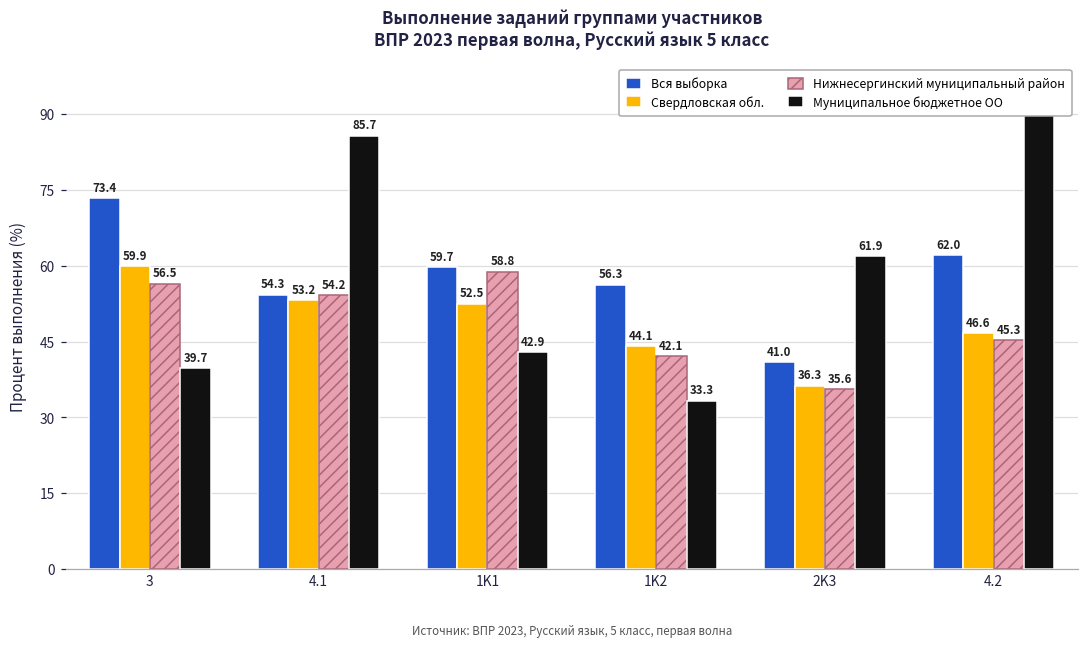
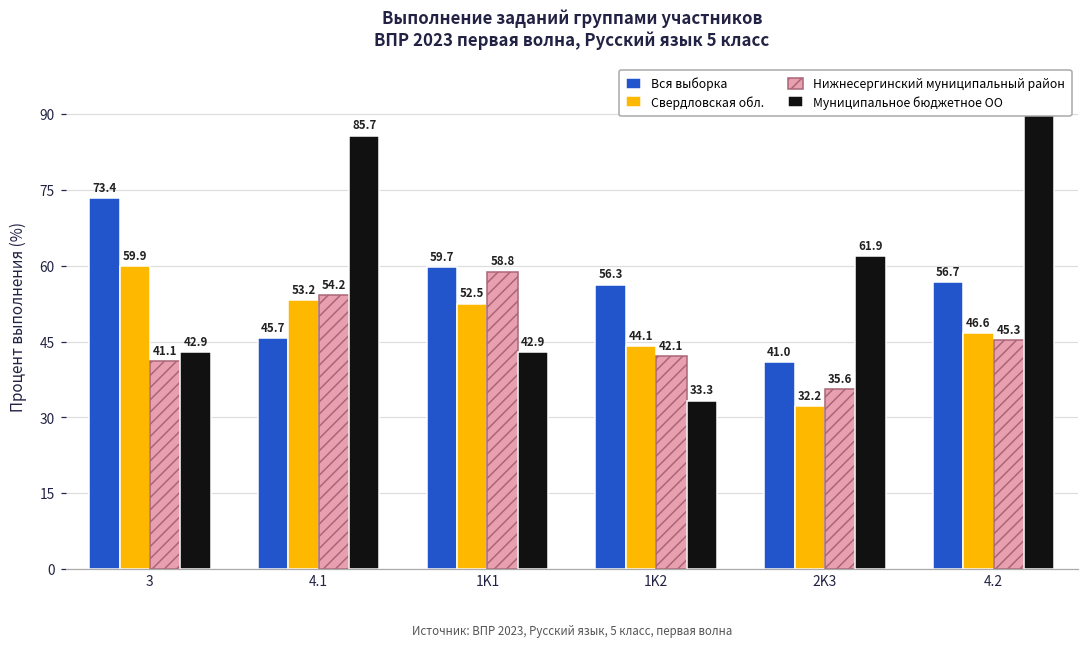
  {
    "Вся выборка": {
      "3": 73.4,
-     "4.1": 54.3,
+     "4.1": 45.7,
      "1K1": 59.7,
      "1K2": 56.3,
      "2K3": 41.0,
-     "4.2": 62.0
+     "4.2": 56.7
    },
    "Свердловская обл.": {
      "3": 59.9,
      "4.1": 53.2,
      "1K1": 52.5,
      "1K2": 44.1,
-     "2K3": 36.3,
+     "2K3": 32.2,
      "4.2": 46.6
    },
    "Нижнесергинский муниципальный район": {
-     "3": 56.5,
+     "3": 41.1,
      "4.1": 54.2,
      "1K1": 58.8,
      "1K2": 42.1,
      "2K3": 35.6,
      "4.2": 45.3
    },
    "Муниципальное бюджетное ОО": {
-     "3": 39.7,
+     "3": 42.9,
      "4.1": 85.7,
      "1K1": 42.9,
      "1K2": 33.3,
      "2K3": 61.9
    }
  }
